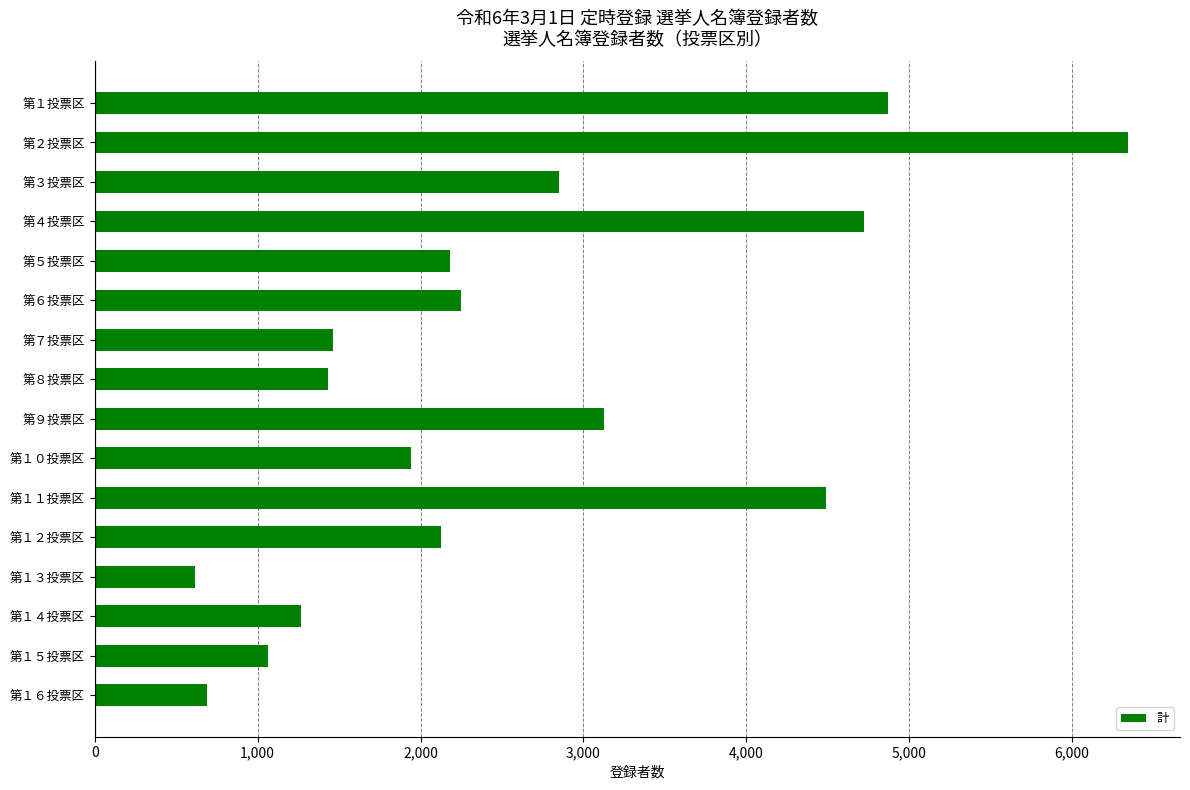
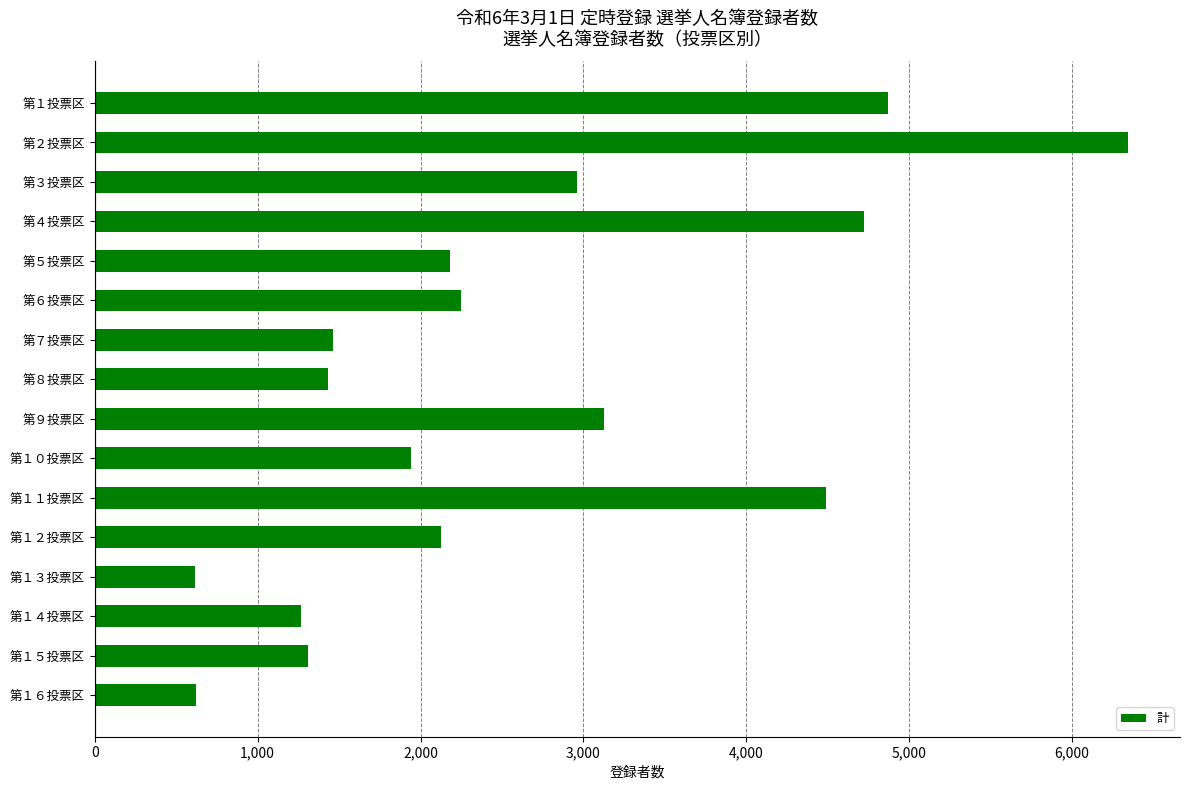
  {
    "第１投票区": "4,870",
    "第２投票区": "6,350",
-   "第３投票区": "2,850",
+   "第３投票区": "2,960",
    "第４投票区": "4,720",
    "第５投票区": "2,180",
    "第６投票区": "2,250",
    "第７投票区": "1,460",
    "第８投票区": "1,430",
    "第９投票区": "3,130",
    "第１０投票区": "1,940",
    "第１１投票区": "4,490",
    "第１２投票区": "2,120",
    "第１３投票区": "610",
    "第１４投票区": "1,270",
-   "第１５投票区": "1,070",
-   "第１６投票区": "690"
+   "第１５投票区": "1,310",
+   "第１６投票区": "620"
  }
